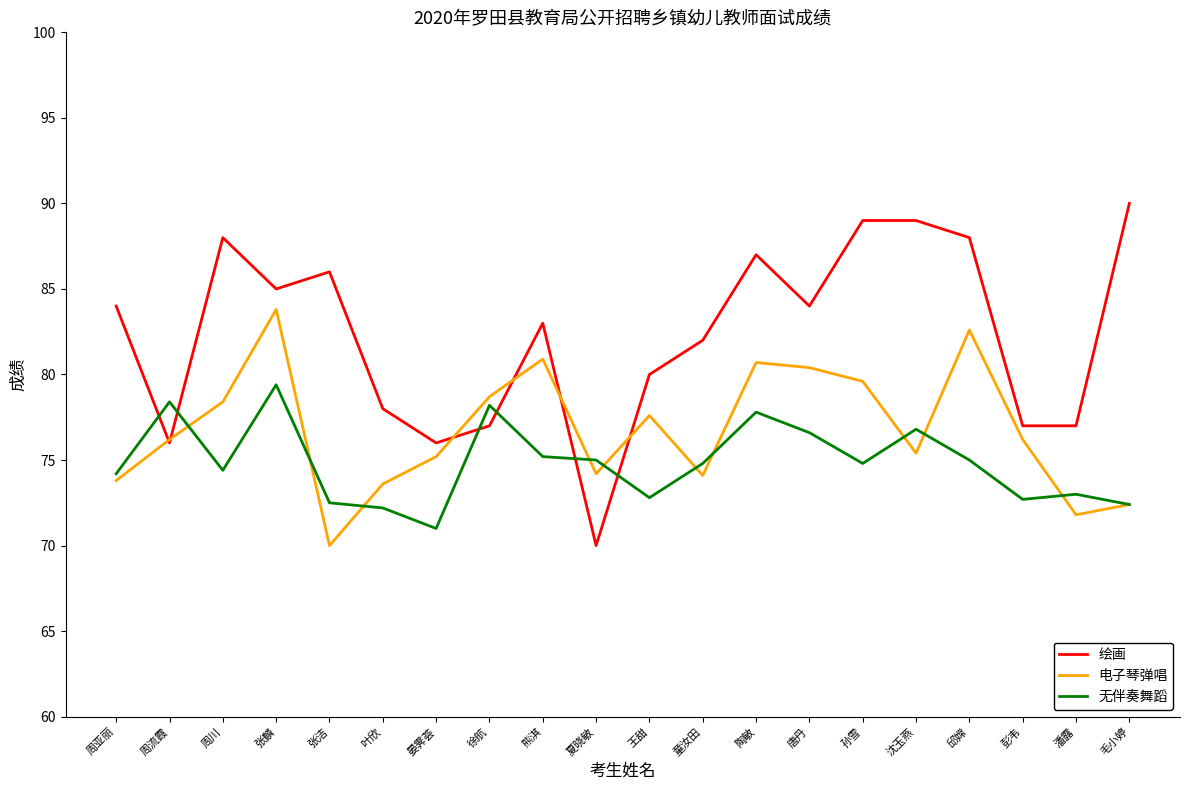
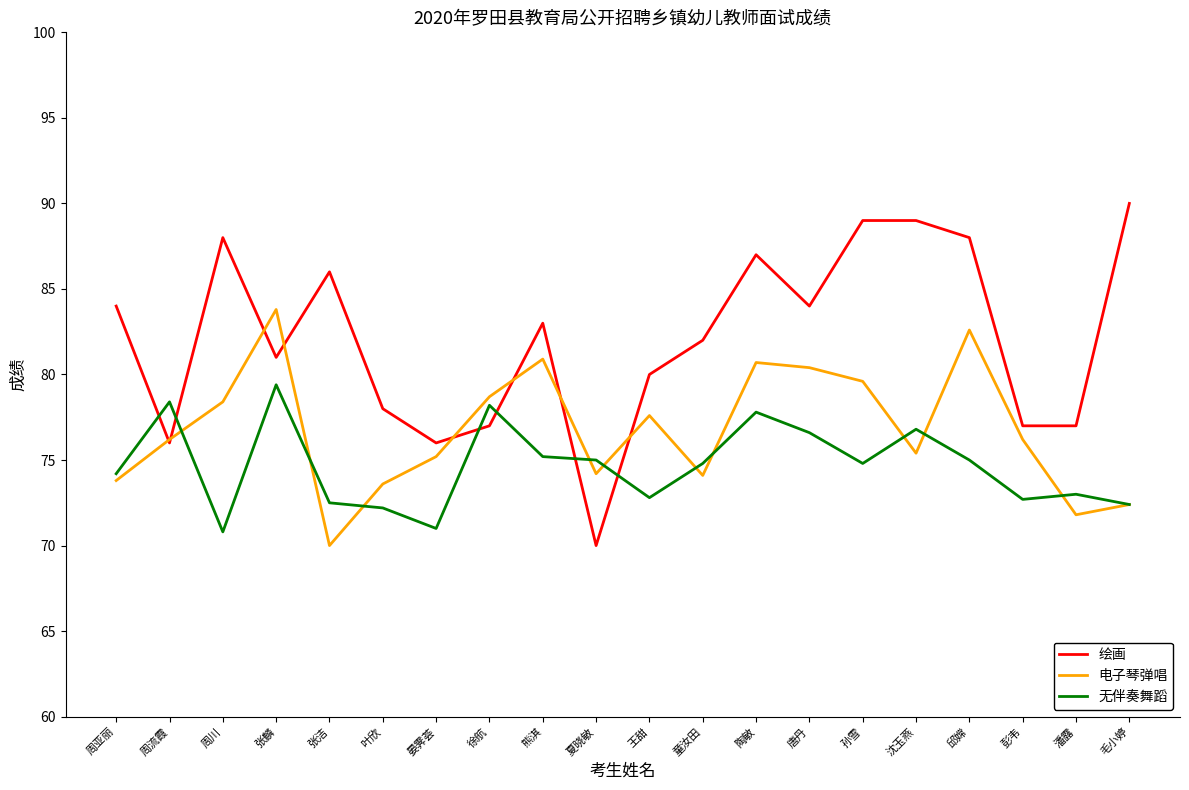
  {
    "绘画": {
      "周亚丽": 84,
      "周流霞": 76,
      "周川": 88,
-     "张麟": 85,
+     "张麟": 81,
      "张洁": 86,
      "叶欣": 78,
      "晏霁荟": 76,
      "徐航": 77,
      "熊淇": 83,
      "夏晓敏": 70,
      "王甜": 80,
      "童汝田": 82,
      "陶敏": 87,
      "唐丹": 84,
      "孙雪": 89,
      "沈玉燕": 89,
      "邱嫦": 88,
      "彭韦": 77,
      "潘露": 77,
      "毛小婷": 90
    },
    "电子琴弹唱": {
      "周亚丽": 73.8,
      "周流霞": 76.2,
      "周川": 78.4,
      "张麟": 83.8,
      "张洁": 70.0,
      "叶欣": 73.6,
      "晏霁荟": 75.2,
      "徐航": 78.7,
      "熊淇": 80.9,
      "夏晓敏": 74.2,
      "王甜": 77.6,
      "童汝田": 74.1,
      "陶敏": 80.7,
      "唐丹": 80.4,
      "孙雪": 79.6,
      "沈玉燕": 75.4,
      "邱嫦": 82.6,
      "彭韦": 76.2,
      "潘露": 71.8
    },
    "无伴奏舞蹈": {
      "周亚丽": 74.2,
      "周流霞": 78.4,
-     "周川": 74.4,
+     "周川": 70.8,
      "张麟": 79.4,
      "张洁": 72.5,
      "叶欣": 72.2,
      "晏霁荟": 71.0,
      "徐航": 78.2,
      "熊淇": 75.2,
      "夏晓敏": 75.0,
      "王甜": 72.8,
      "童汝田": 74.8,
      "陶敏": 77.8,
      "唐丹": 76.6,
      "孙雪": 74.8,
      "沈玉燕": 76.8,
      "邱嫦": 75.0,
      "彭韦": 72.7,
      "潘露": 73.0
    }
  }
